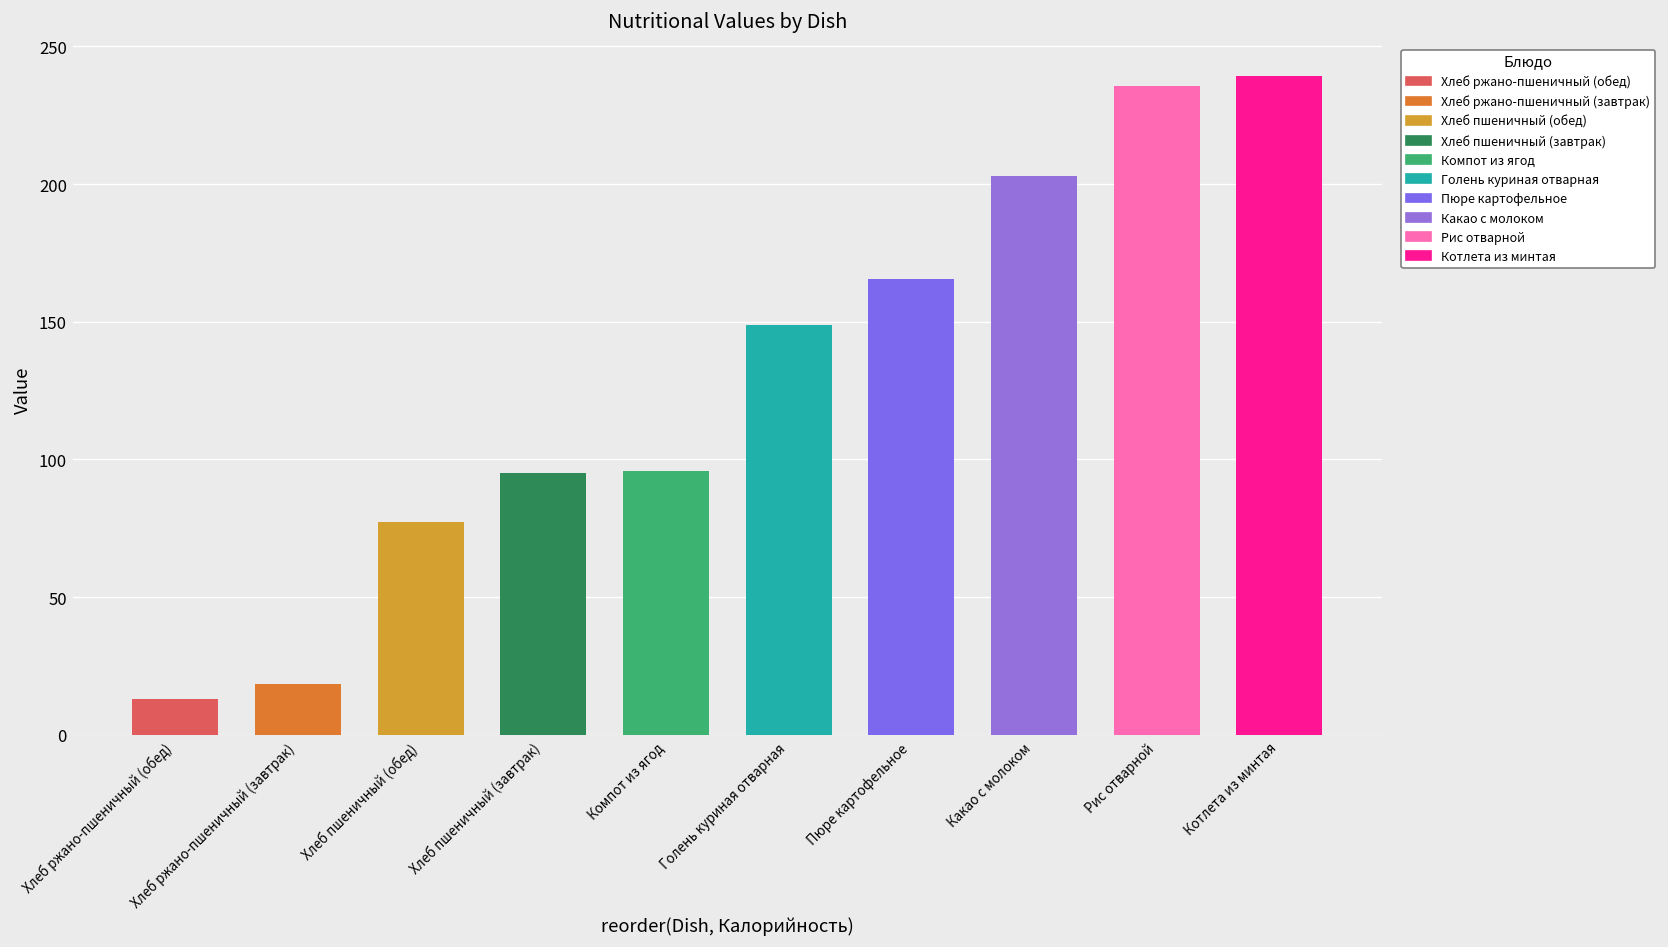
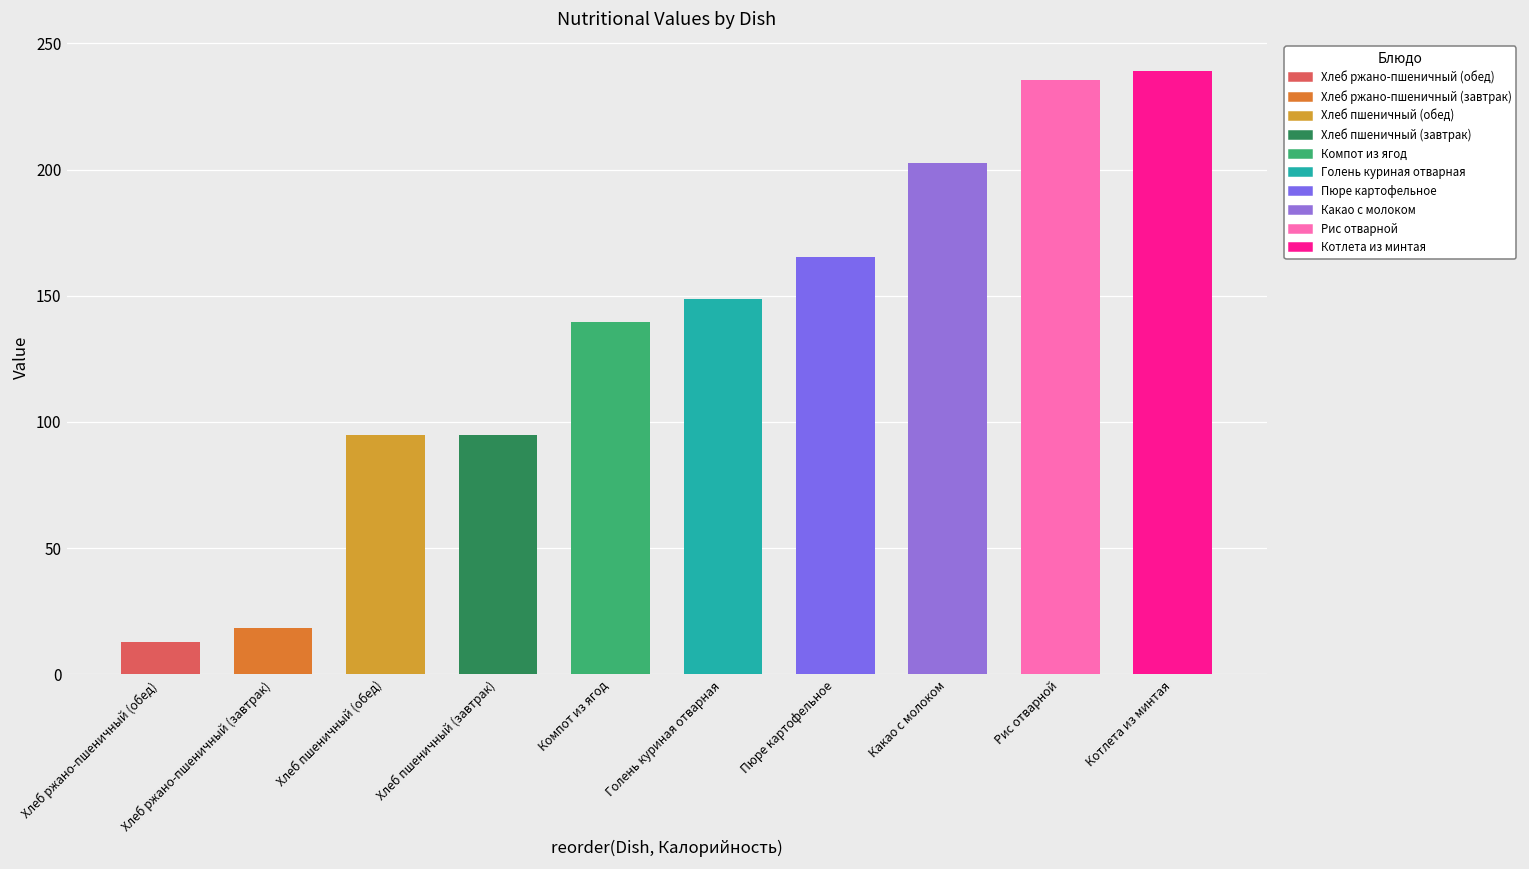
  {
    "Хлеб ржано-пшеничный (обед)": 13,
    "Хлеб ржано-пшеничный (завтрак)": 18,
-   "Хлеб пшеничный (обед)": 77,
+   "Хлеб пшеничный (обед)": 95,
    "Хлеб пшеничный (завтрак)": 95,
-   "Компот из ягод": 96,
+   "Компот из ягод": 140,
    "Голень куриная отварная": 149,
    "Пюре картофельное": 165,
    "Какао с молоком": 203,
    "Рис отварной": 236,
    "Котлета из минтая": 239
  }
